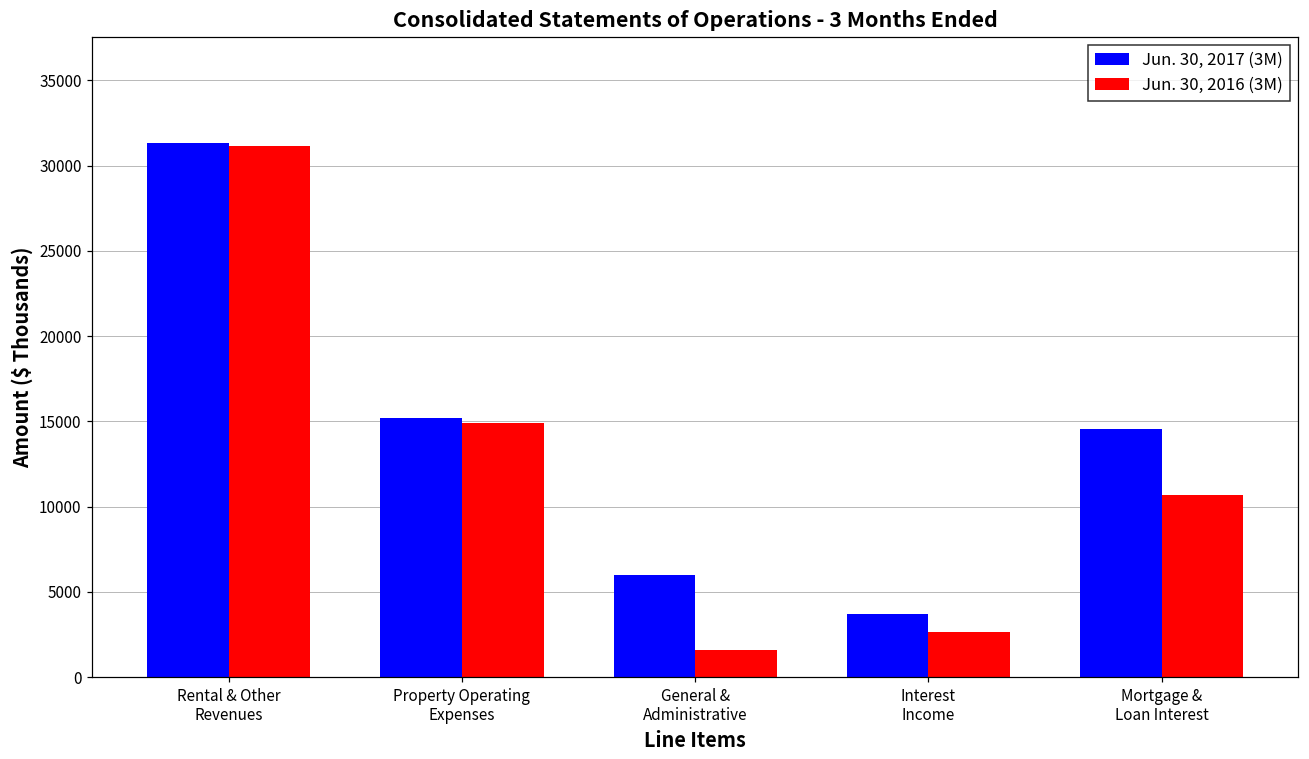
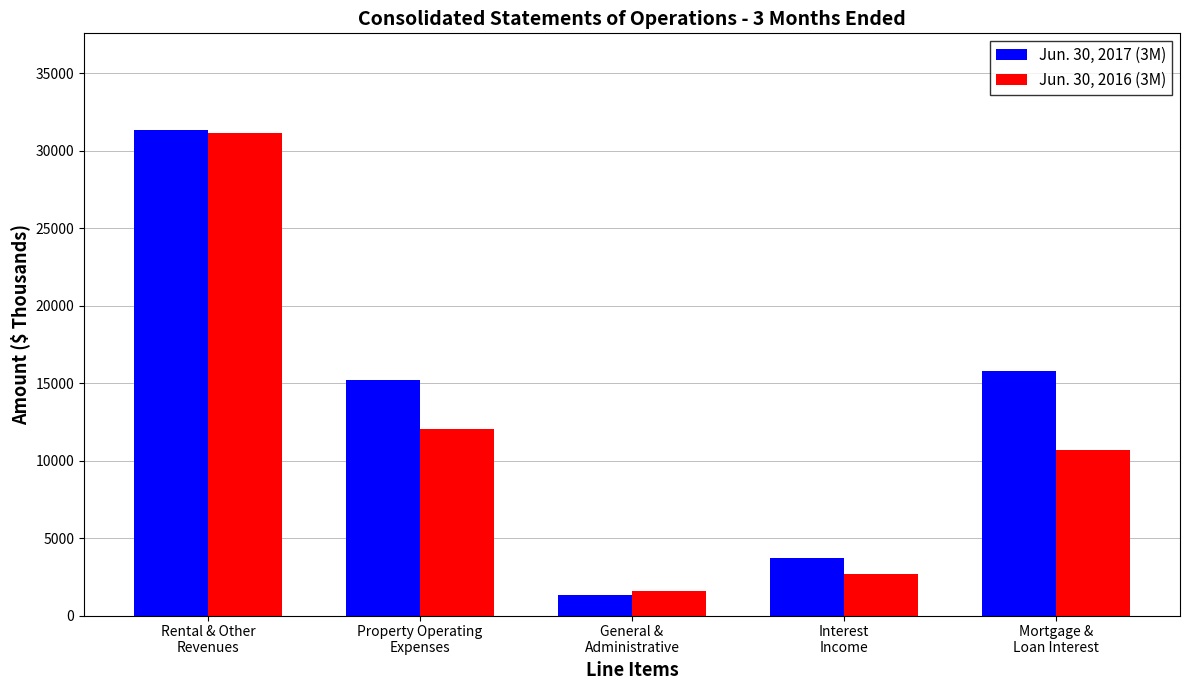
  {
    "Jun. 30, 2017 (3M)": {
      "Rental & Other Revenues": 31300,
      "Property Operating Expenses": 15200,
-     "General & Administrative": 6000,
+     "General & Administrative": 1300,
      "Interest Income": 3700,
-     "Mortgage & Loan Interest": 14500
+     "Mortgage & Loan Interest": 15800
    },
    "Jun. 30, 2016 (3M)": {
      "Rental & Other Revenues": 31100,
-     "Property Operating Expenses": 14900,
+     "Property Operating Expenses": 12000,
      "General & Administrative": 1600,
      "Interest Income": 2700,
      "Mortgage & Loan Interest": 10700
    }
  }
